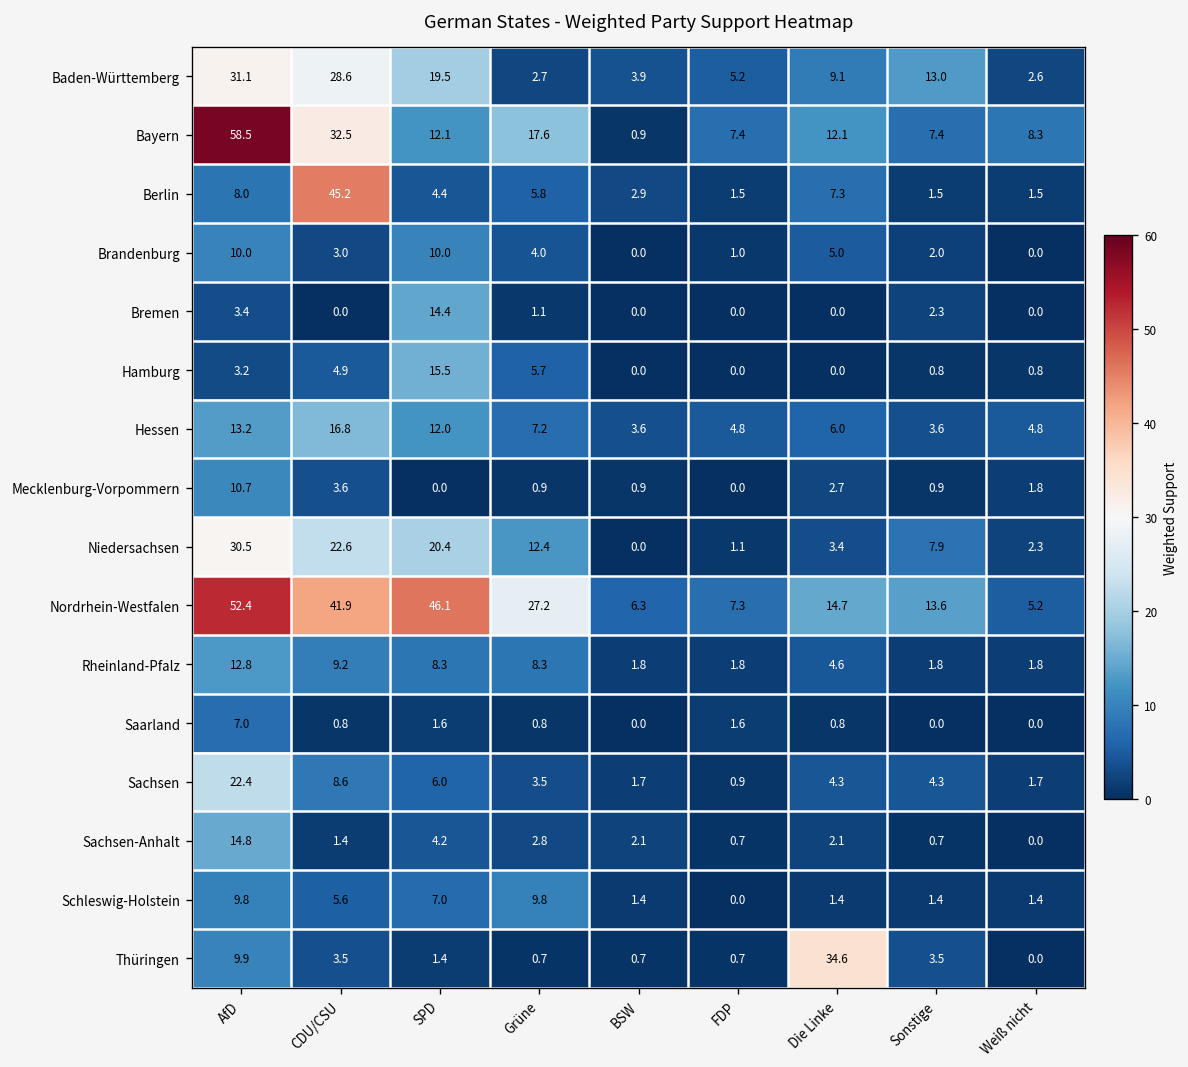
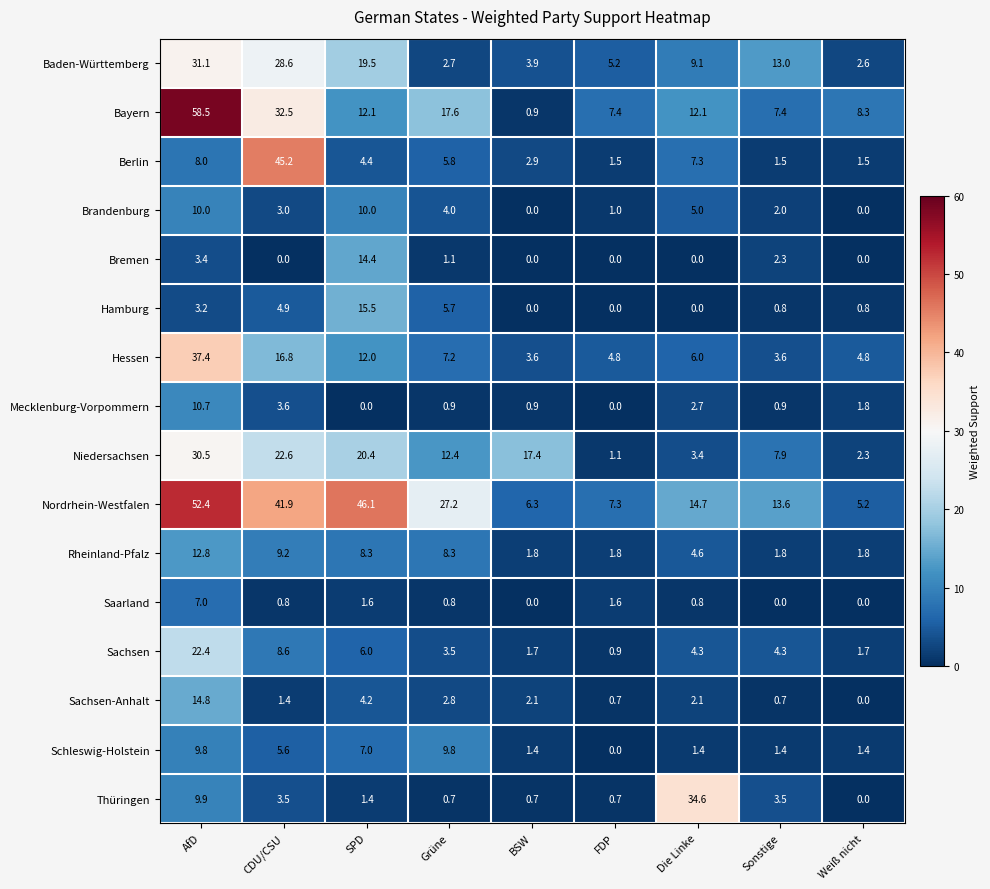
  {
    "Baden-Württemberg": {
      "AfD": 31.1,
      "CDU/CSU": 28.6,
      "SPD": 19.5,
      "Grüne": 2.7,
      "BSW": 3.9,
      "FDP": 5.2,
      "Die Linke": 9.1,
      "Sonstige": 13.0,
      "Weiß nicht": 2.6
    },
    "Bayern": {
      "AfD": 58.5,
      "CDU/CSU": 32.5,
      "SPD": 12.1,
      "Grüne": 17.6,
      "BSW": 0.9,
      "FDP": 7.4,
      "Die Linke": 12.1,
      "Sonstige": 7.4,
      "Weiß nicht": 8.3
    },
    "Berlin": {
      "AfD": 8.0,
      "CDU/CSU": 45.2,
      "SPD": 4.4,
      "Grüne": 5.8,
      "BSW": 2.9,
      "FDP": 1.5,
      "Die Linke": 7.3,
      "Sonstige": 1.5,
      "Weiß nicht": 1.5
    },
    "Brandenburg": {
      "AfD": 10.0,
      "CDU/CSU": 3.0,
      "SPD": 10.0,
      "Grüne": 4.0,
      "BSW": 0.0,
      "FDP": 1.0,
      "Die Linke": 5.0,
      "Sonstige": 2.0,
      "Weiß nicht": 0.0
    },
    "Bremen": {
      "AfD": 3.4,
      "CDU/CSU": 0.0,
      "SPD": 14.4,
      "Grüne": 1.1,
      "BSW": 0.0,
      "FDP": 0.0,
      "Die Linke": 0.0,
      "Sonstige": 2.3,
      "Weiß nicht": 0.0
    },
    "Hamburg": {
      "AfD": 3.2,
      "CDU/CSU": 4.9,
      "SPD": 15.5,
      "Grüne": 5.7,
      "BSW": 0.0,
      "FDP": 0.0,
      "Die Linke": 0.0,
      "Sonstige": 0.8,
      "Weiß nicht": 0.8
    },
    "Hessen": {
-     "AfD": 13.2,
+     "AfD": 37.4,
      "CDU/CSU": 16.8,
      "SPD": 12.0,
      "Grüne": 7.2,
      "BSW": 3.6,
      "FDP": 4.8,
      "Die Linke": 6.0,
      "Sonstige": 3.6,
      "Weiß nicht": 4.8
    },
    "Mecklenburg-Vorpommern": {
      "AfD": 10.7,
      "CDU/CSU": 3.6,
      "SPD": 0.0,
      "Grüne": 0.9,
      "BSW": 0.9,
      "FDP": 0.0,
      "Die Linke": 2.7,
      "Sonstige": 0.9,
      "Weiß nicht": 1.8
    },
    "Niedersachsen": {
      "AfD": 30.5,
      "CDU/CSU": 22.6,
      "SPD": 20.4,
      "Grüne": 12.4,
-     "BSW": 0.0,
+     "BSW": 17.4,
      "FDP": 1.1,
      "Die Linke": 3.4,
      "Sonstige": 7.9,
      "Weiß nicht": 2.3
    },
    "Nordrhein-Westfalen": {
      "AfD": 52.4,
      "CDU/CSU": 41.9,
      "SPD": 46.1,
      "Grüne": 27.2,
      "BSW": 6.3,
      "FDP": 7.3,
      "Die Linke": 14.7,
      "Sonstige": 13.6,
      "Weiß nicht": 5.2
    },
    "Rheinland-Pfalz": {
      "AfD": 12.8,
      "CDU/CSU": 9.2,
      "SPD": 8.3,
      "Grüne": 8.3,
      "BSW": 1.8,
      "FDP": 1.8,
      "Die Linke": 4.6,
      "Sonstige": 1.8,
      "Weiß nicht": 1.8
    },
    "Saarland": {
      "AfD": 7.0,
      "CDU/CSU": 0.8,
      "SPD": 1.6,
      "Grüne": 0.8,
      "BSW": 0.0,
      "FDP": 1.6,
      "Die Linke": 0.8,
      "Sonstige": 0.0,
      "Weiß nicht": 0.0
    },
    "Sachsen": {
      "AfD": 22.4,
      "CDU/CSU": 8.6,
      "SPD": 6.0,
      "Grüne": 3.5,
      "BSW": 1.7,
      "FDP": 0.9,
      "Die Linke": 4.3,
      "Sonstige": 4.3,
      "Weiß nicht": 1.7
    },
    "Sachsen-Anhalt": {
      "AfD": 14.8,
      "CDU/CSU": 1.4,
      "SPD": 4.2,
      "Grüne": 2.8,
      "BSW": 2.1,
      "FDP": 0.7,
      "Die Linke": 2.1,
      "Sonstige": 0.7,
      "Weiß nicht": 0.0
    },
    "Schleswig-Holstein": {
      "AfD": 9.8,
      "CDU/CSU": 5.6,
      "SPD": 7.0,
      "Grüne": 9.8,
      "BSW": 1.4,
      "FDP": 0.0,
      "Die Linke": 1.4,
      "Sonstige": 1.4,
      "Weiß nicht": 1.4
    },
    "Thüringen": {
      "AfD": 9.9,
      "CDU/CSU": 3.5,
      "SPD": 1.4,
      "Grüne": 0.7,
      "BSW": 0.7,
      "FDP": 0.7,
      "Die Linke": 34.6,
      "Sonstige": 3.5,
      "Weiß nicht": 0.0
    }
  }
